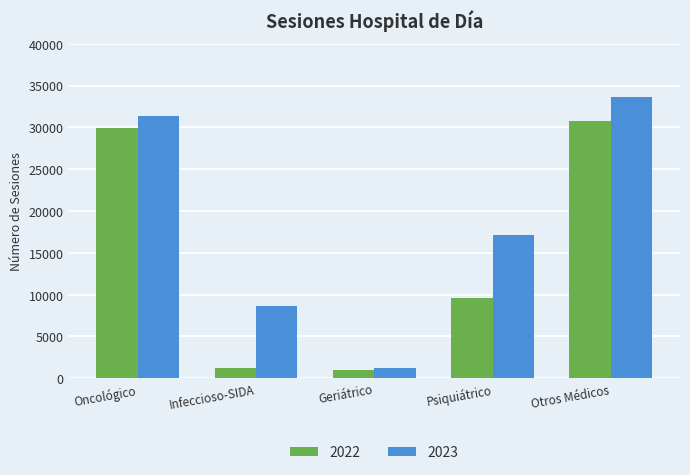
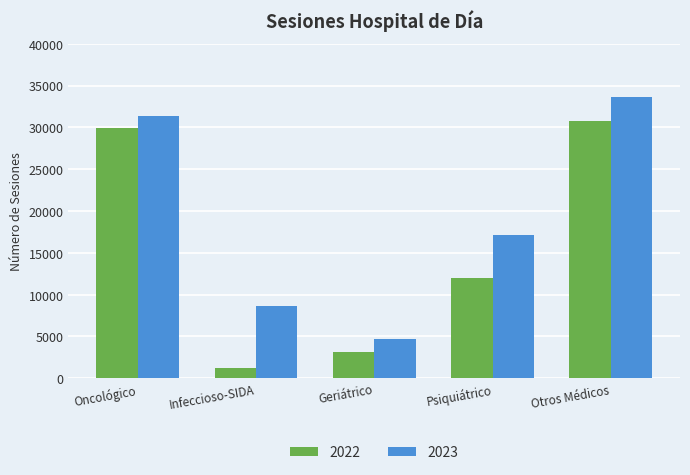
  {
    "2022": {
      "Oncológico": 30000,
      "Infeccioso-SIDA": 1000,
-     "Geriátrico": 1000,
-     "Psiquiátrico": 10000,
+     "Geriátrico": 3000,
+     "Psiquiátrico": 12000,
      "Otros Médicos": 31000
    },
    "2023": {
      "Oncológico": 31000,
      "Infeccioso-SIDA": 9000,
-     "Geriátrico": 1000,
+     "Geriátrico": 5000,
      "Psiquiátrico": 17000,
      "Otros Médicos": 34000
    }
  }
